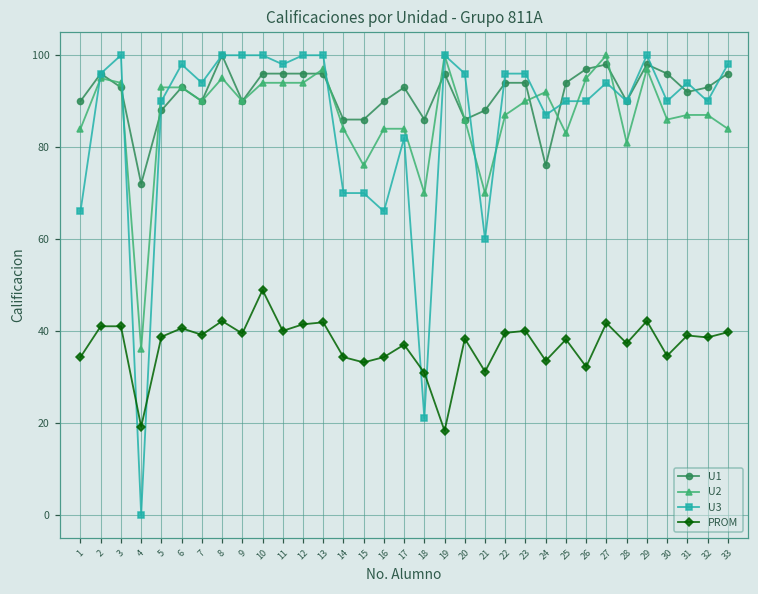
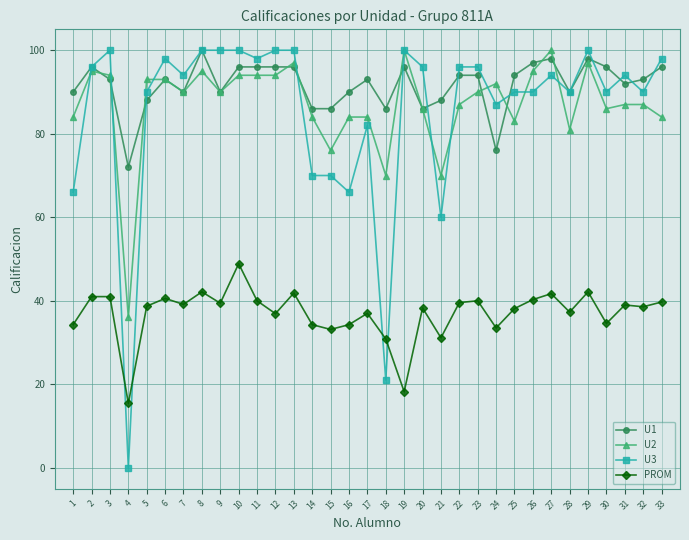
  {
    "U3": {
      "1": 66,
      "3": 100,
      "4": 0,
      "5": 90,
      "6": 98,
      "7": 94,
      "9": 100,
      "10": 100,
      "11": 98,
      "12": 100,
      "13": 100,
      "14": 70,
      "15": 70,
      "16": 66,
      "17": 82,
      "18": 21,
      "20": 96,
      "21": 60,
      "22": 96,
      "23": 96,
      "24": 87,
      "25": 90,
      "26": 90,
      "27": 94,
      "29": 100,
      "30": 90,
      "31": 94,
      "32": 90,
      "33": 98
    },
    "PROM": {
      "1": 34,
      "2": 41,
      "3": 41,
-     "4": 19,
+     "4": 15,
      "5": 39,
      "6": 41,
      "7": 39,
      "8": 42,
      "9": 39,
      "10": 49,
      "11": 40,
-     "12": 41,
+     "12": 37,
      "13": 42,
      "14": 34,
      "15": 33,
      "16": 34,
      "17": 37,
      "18": 31,
      "19": 18,
      "20": 38,
      "21": 31,
      "22": 40,
      "23": 40,
      "24": 34,
      "25": 38,
-     "26": 32,
+     "26": 40,
      "27": 42,
      "28": 37,
      "29": 42,
      "30": 35,
      "31": 39,
      "32": 39,
      "33": 40
    }
  }
